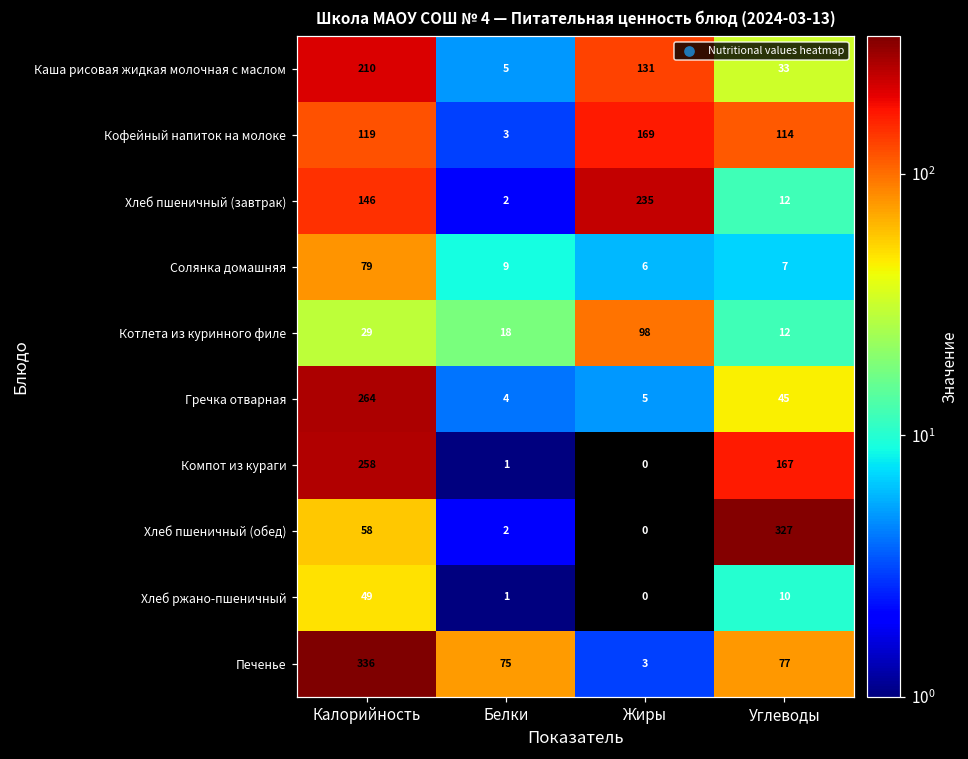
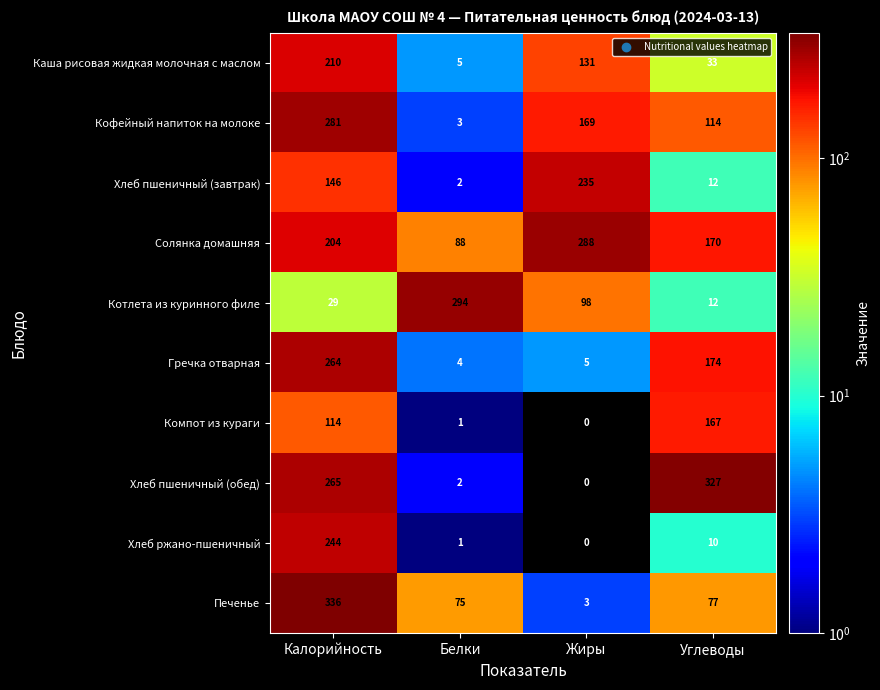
  {
    "Каша рисовая жидкая молочная с маслом": {
      "Калорийность": 210,
      "Белки": 5,
      "Жиры": 131,
      "Углеводы": 33
    },
    "Кофейный напиток на молоке": {
-     "Калорийность": 119,
+     "Калорийность": 281,
      "Белки": 3,
      "Жиры": 169,
      "Углеводы": 114
    },
    "Хлеб пшеничный (завтрак)": {
      "Калорийность": 146,
      "Белки": 2,
      "Жиры": 235,
      "Углеводы": 12
    },
    "Солянка домашняя": {
-     "Калорийность": 79,
-     "Белки": 9,
-     "Жиры": 6,
-     "Углеводы": 7
+     "Калорийность": 204,
+     "Белки": 88,
+     "Жиры": 288,
+     "Углеводы": 170
    },
    "Котлета из куринного филе": {
      "Калорийность": 29,
-     "Белки": 18,
+     "Белки": 294,
      "Жиры": 98,
      "Углеводы": 12
    },
    "Гречка отварная": {
      "Калорийность": 264,
      "Белки": 4,
      "Жиры": 5,
-     "Углеводы": 45
+     "Углеводы": 174
    },
    "Компот из кураги": {
-     "Калорийность": 258,
+     "Калорийность": 114,
      "Белки": 1,
      "Жиры": 0,
      "Углеводы": 167
    },
    "Хлеб пшеничный (обед)": {
-     "Калорийность": 58,
+     "Калорийность": 265,
      "Белки": 2,
      "Жиры": 0,
      "Углеводы": 327
    },
    "Хлеб ржано-пшеничный": {
-     "Калорийность": 49,
+     "Калорийность": 244,
      "Белки": 1,
      "Жиры": 0,
      "Углеводы": 10
    },
    "Печенье": {
      "Калорийность": 336,
      "Белки": 75,
      "Жиры": 3,
      "Углеводы": 77
    }
  }
